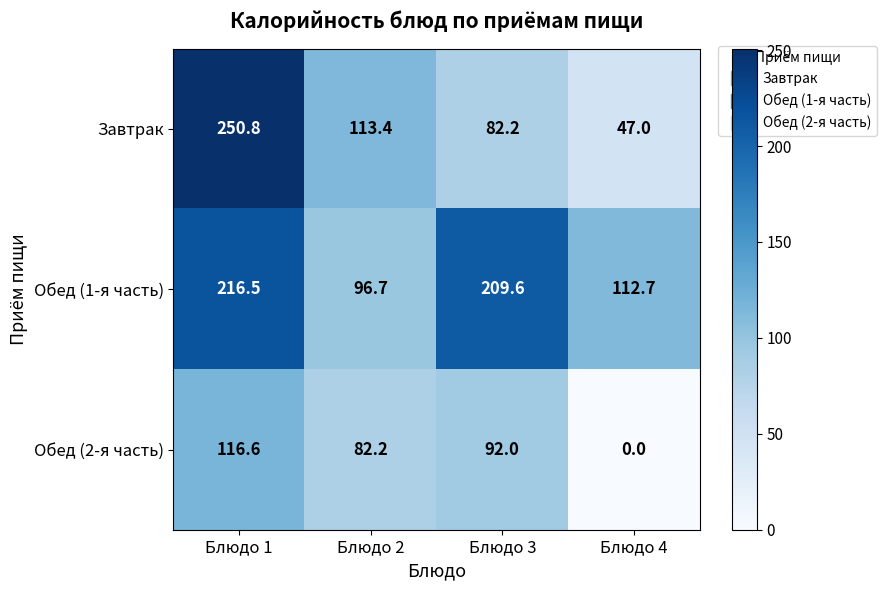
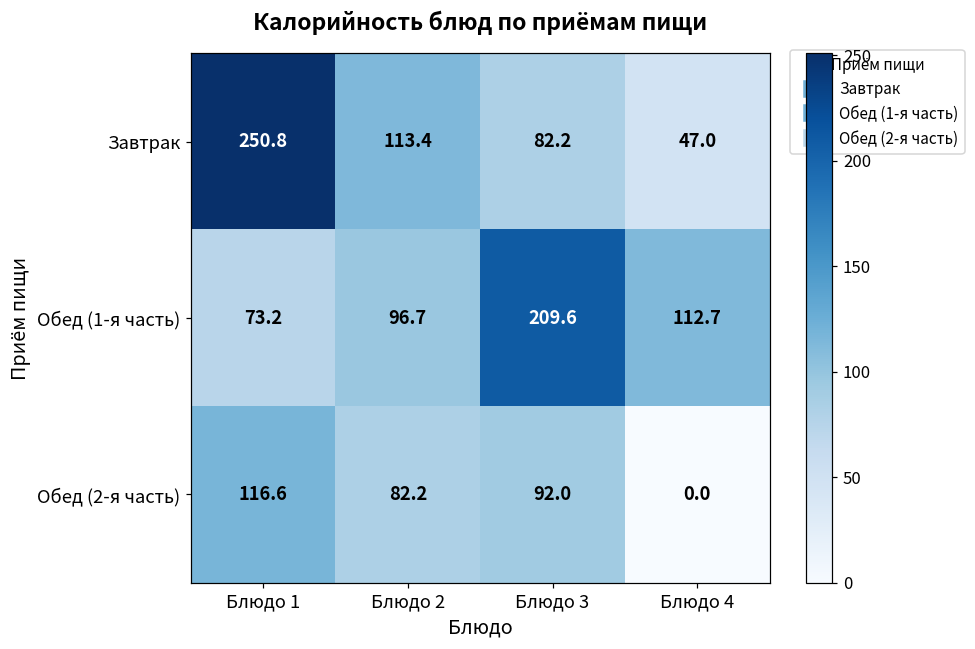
  {
    "Завтрак": {
      "Блюдо 1": 250.8,
      "Блюдо 2": 113.4,
      "Блюдо 3": 82.2,
      "Блюдо 4": 47.0
    },
    "Обед (1-я часть)": {
-     "Блюдо 1": 216.5,
+     "Блюдо 1": 73.2,
      "Блюдо 2": 96.7,
      "Блюдо 3": 209.6,
      "Блюдо 4": 112.7
    },
    "Обед (2-я часть)": {
      "Блюдо 1": 116.6,
      "Блюдо 2": 82.2,
      "Блюдо 3": 92.0,
      "Блюдо 4": 0.0
    }
  }
